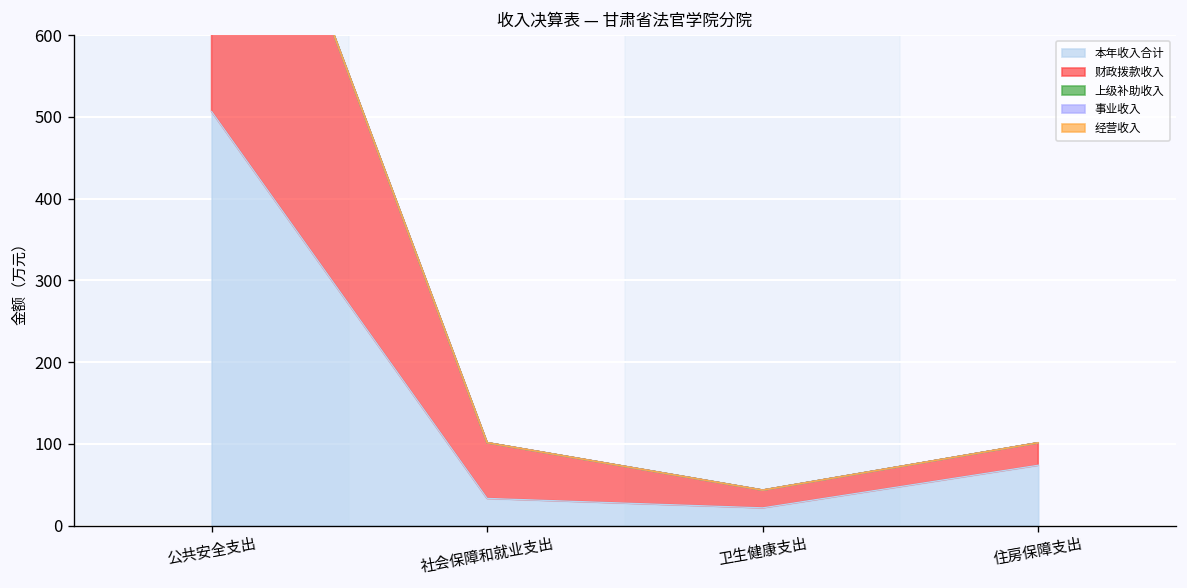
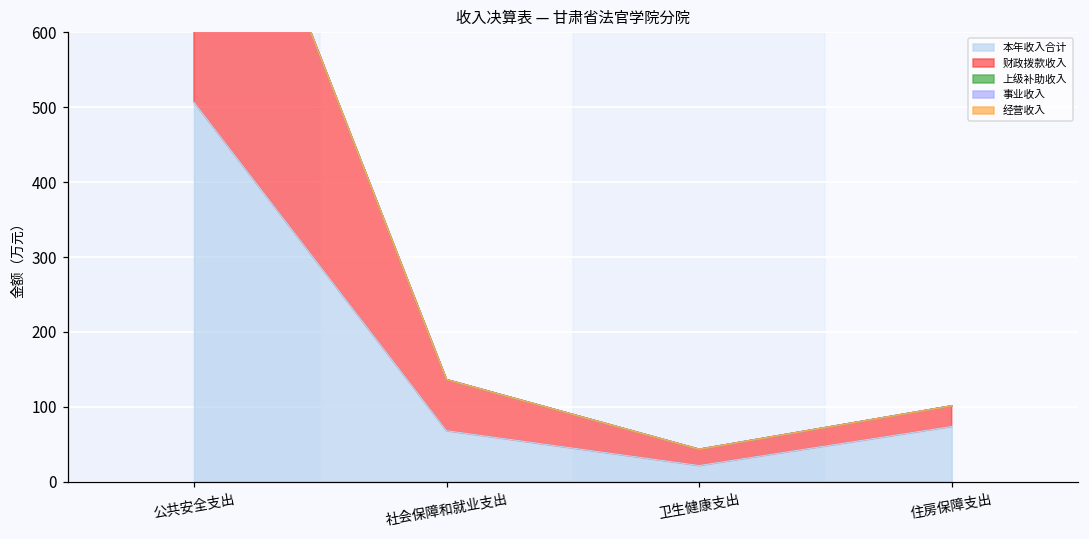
  {
    "本年收入合计": {
      "公共安全支出": 510,
-     "社会保障和就业支出": 30,
+     "社会保障和就业支出": 70,
      "卫生健康支出": 20,
      "住房保障支出": 70
    }
  }
